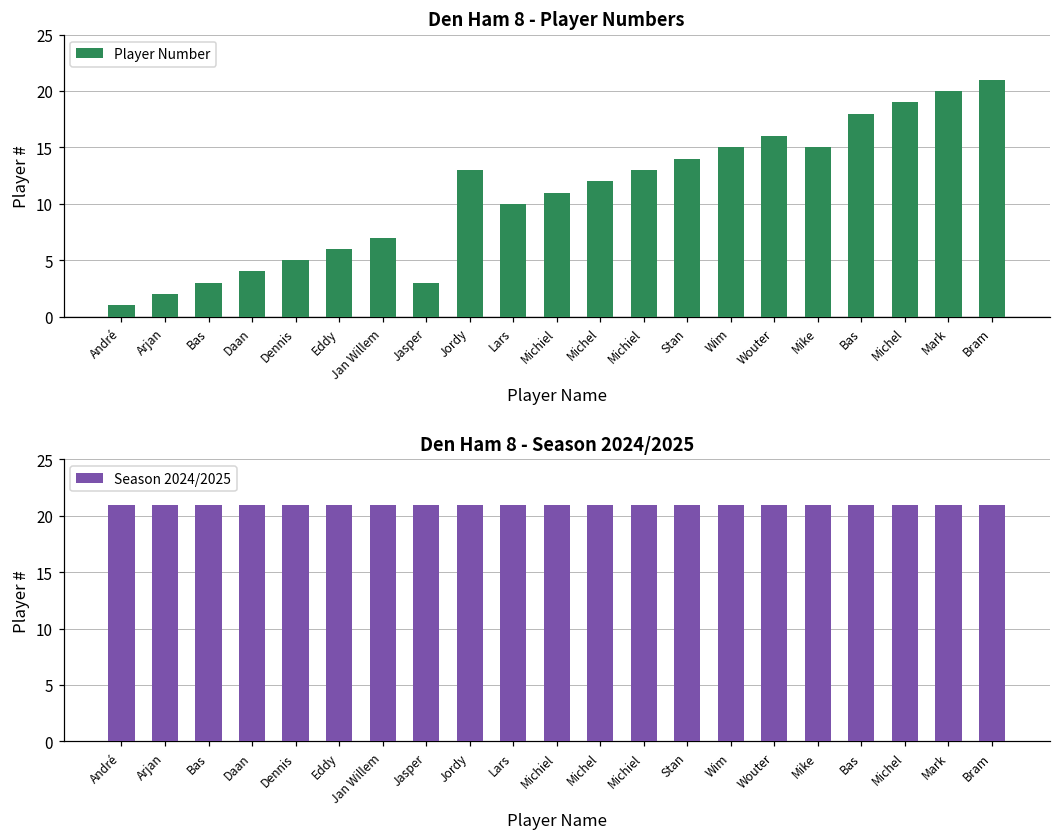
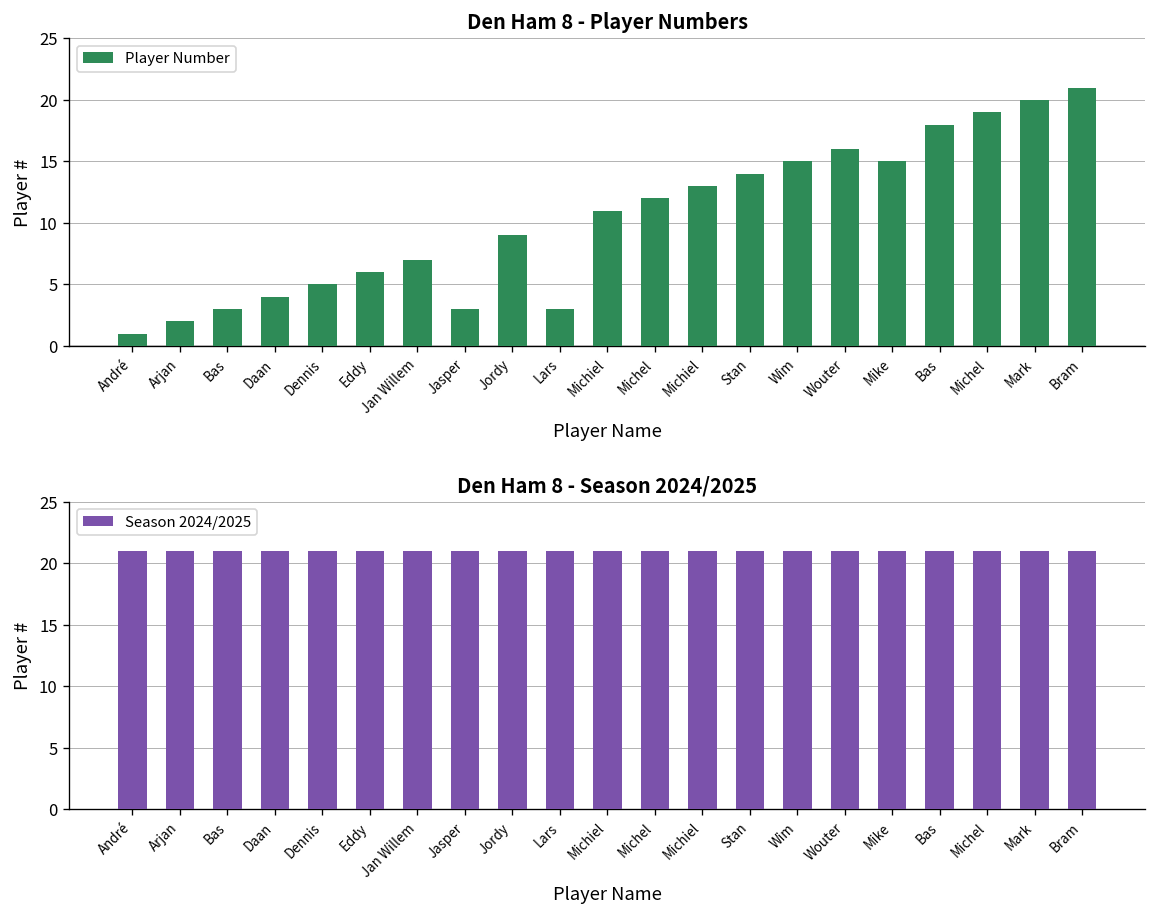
  {
    "Den Ham 8 - Player Numbers": {
      "André": 1,
      "Arjan": 2,
      "Daan": 4,
      "Dennis": 5,
      "Eddy": 6,
      "Jan Willem": 7,
      "Jasper": 3,
-     "Jordy": 13,
-     "Lars": 10,
+     "Jordy": 9,
+     "Lars": 3,
      "Stan": 14,
      "Wim": 15,
      "Wouter": 16,
      "Mike": 15,
      "Mark": 20,
      "Bram": 21
    },
    "Den Ham 8 - Season 2024/2025": {
      "André": 21.0,
      "Arjan": 21.0,
      "Daan": 21.0,
      "Dennis": 21.0,
      "Eddy": 21.0,
      "Jan Willem": 21.0,
      "Jasper": 21.0,
      "Jordy": 21.0,
      "Lars": 21.0,
      "Stan": 21.0,
      "Wim": 21.0,
      "Wouter": 21.0,
      "Mike": 21.0,
      "Mark": 21.0,
      "Bram": 21.0
    }
  }
